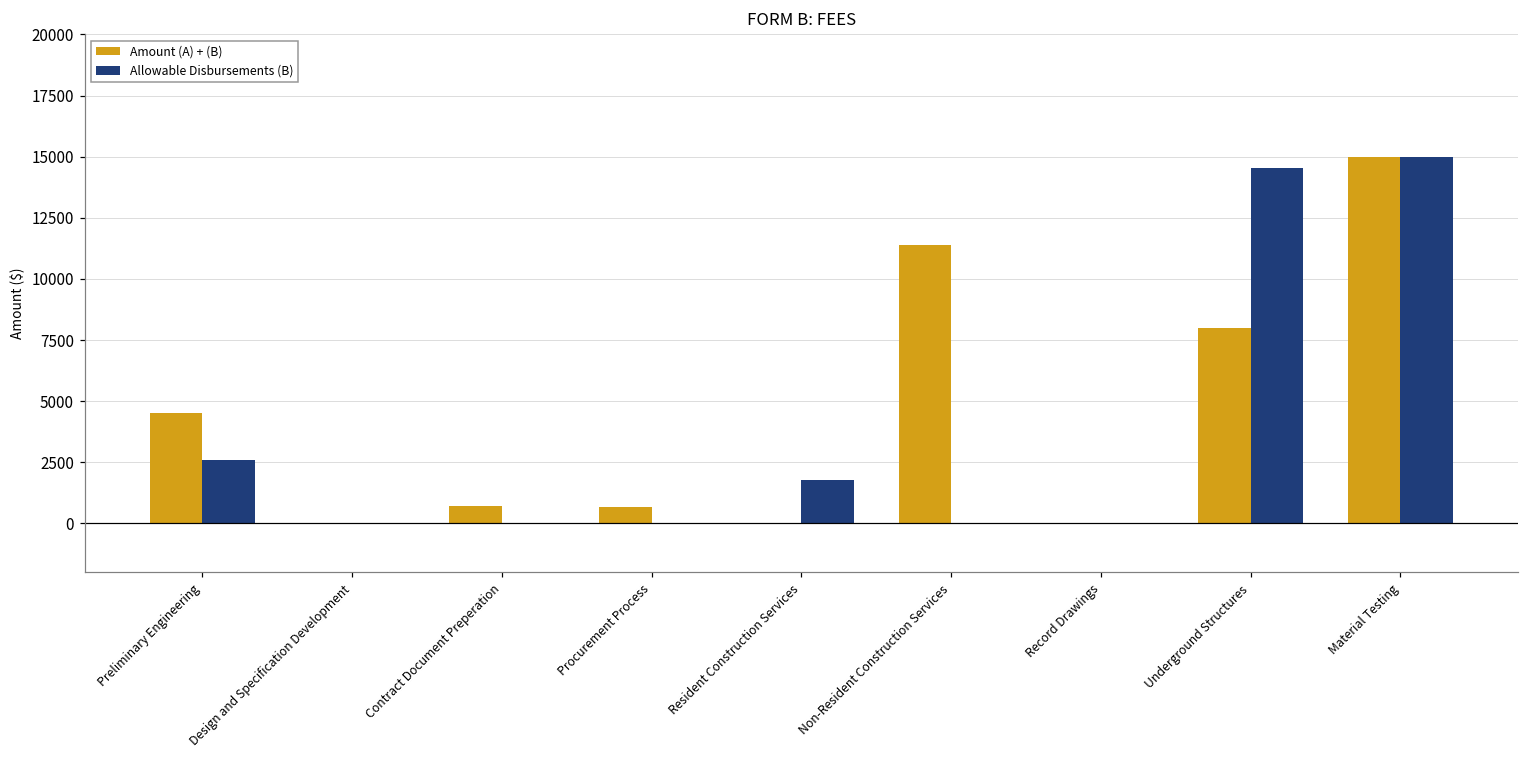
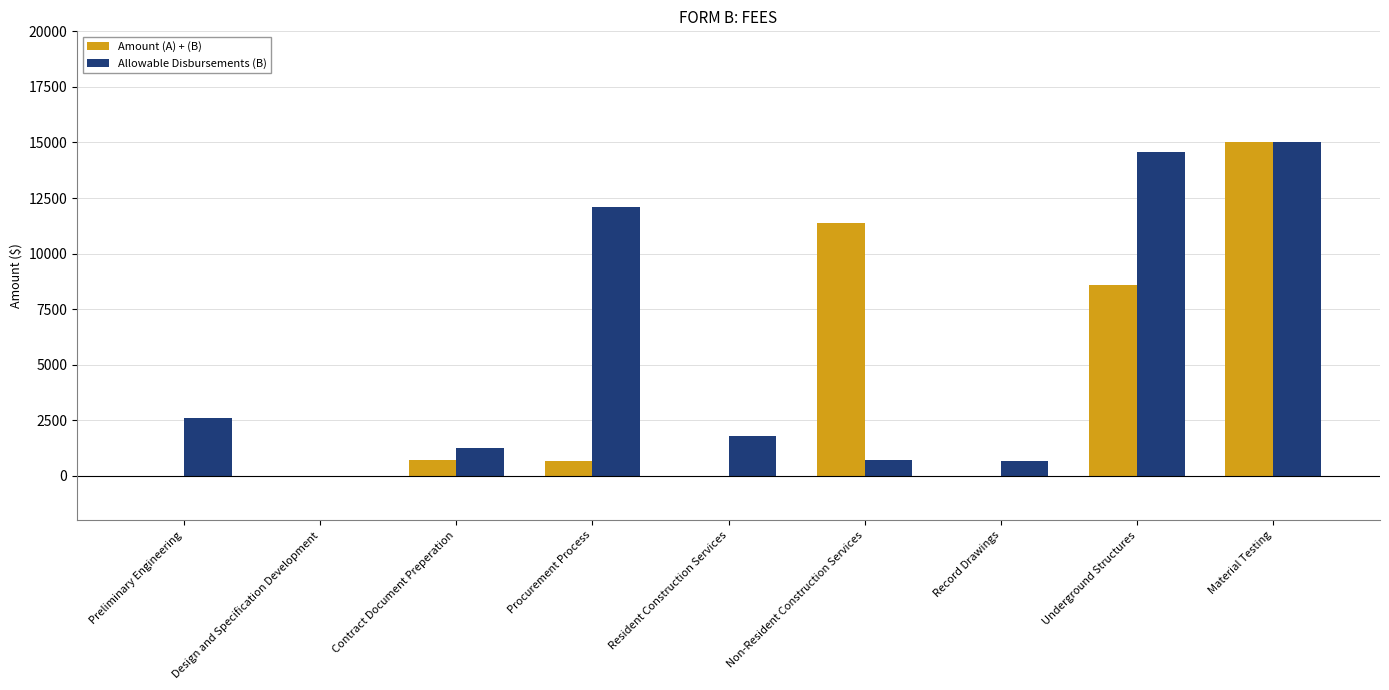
  {
    "Amount (A) + (B)": {
-     "Preliminary Engineering": 4500,
+     "Preliminary Engineering": 0,
      "Design and Specification Development": 0,
      "Contract Document Preperation": 700,
      "Procurement Process": 700,
      "Resident Construction Services": 0,
      "Non-Resident Construction Services": 11400,
      "Record Drawings": 0,
-     "Underground Structures": 8000,
+     "Underground Structures": 8600,
      "Material Testing": 15000
    },
    "Allowable Disbursements (B)": {
      "Preliminary Engineering": 2600,
      "Design and Specification Development": 0,
-     "Contract Document Preperation": 0,
-     "Procurement Process": 0,
+     "Contract Document Preperation": 1300,
+     "Procurement Process": 12100,
      "Resident Construction Services": 1800,
-     "Non-Resident Construction Services": 0,
-     "Record Drawings": 0,
+     "Non-Resident Construction Services": 700,
+     "Record Drawings": 700,
      "Underground Structures": 14600,
      "Material Testing": 15000
    }
  }
